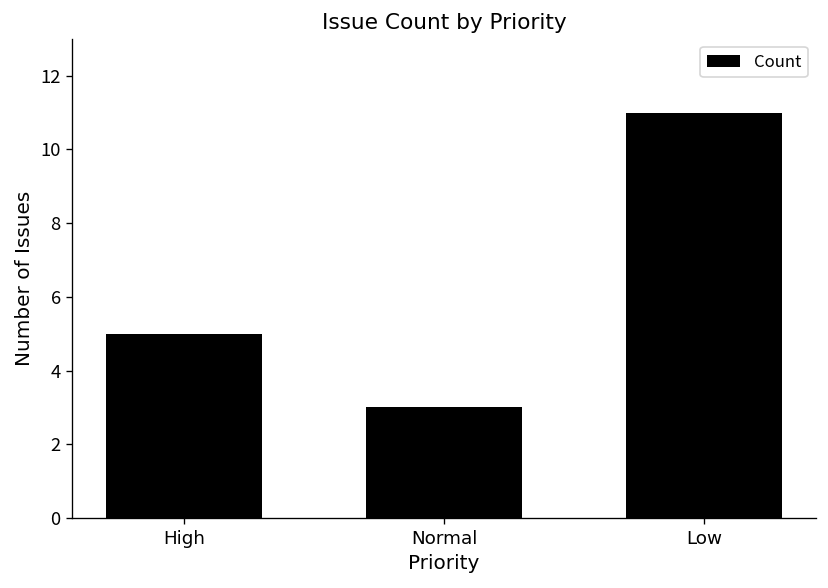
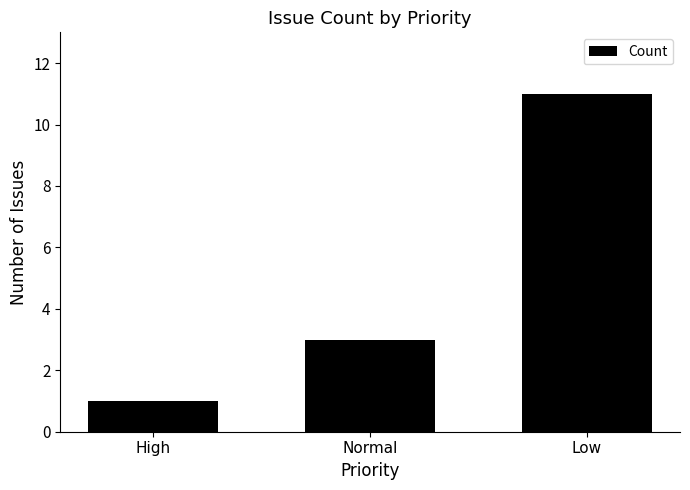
  {
-   "High": 5,
+   "High": 1,
    "Normal": 3,
    "Low": 11
  }
